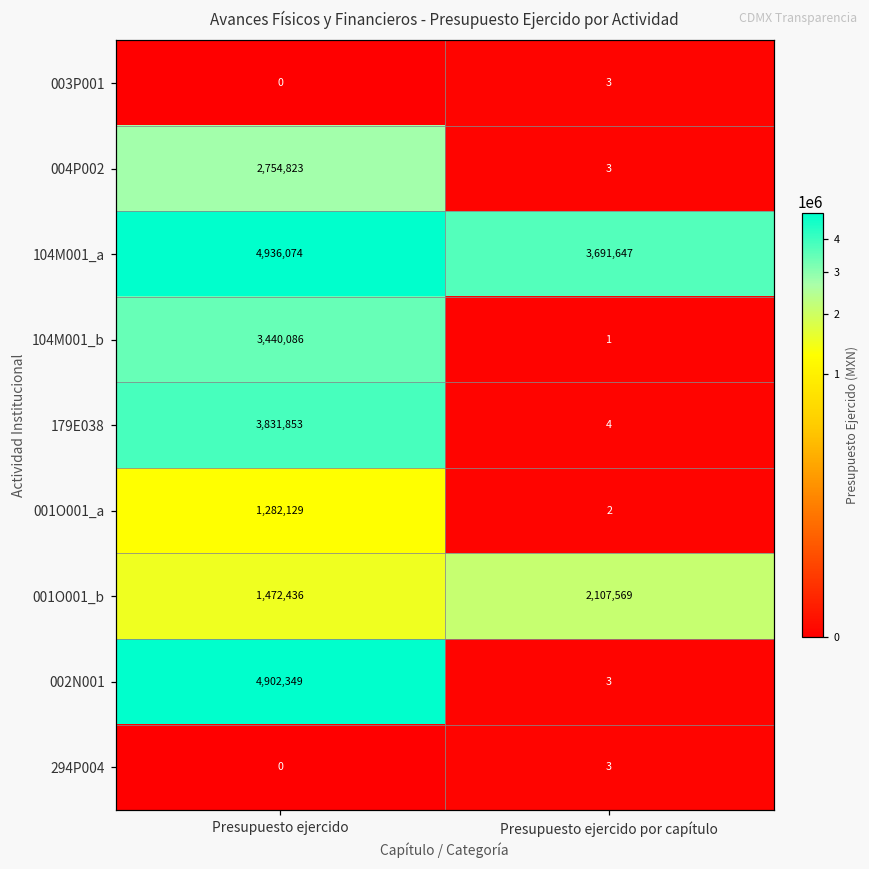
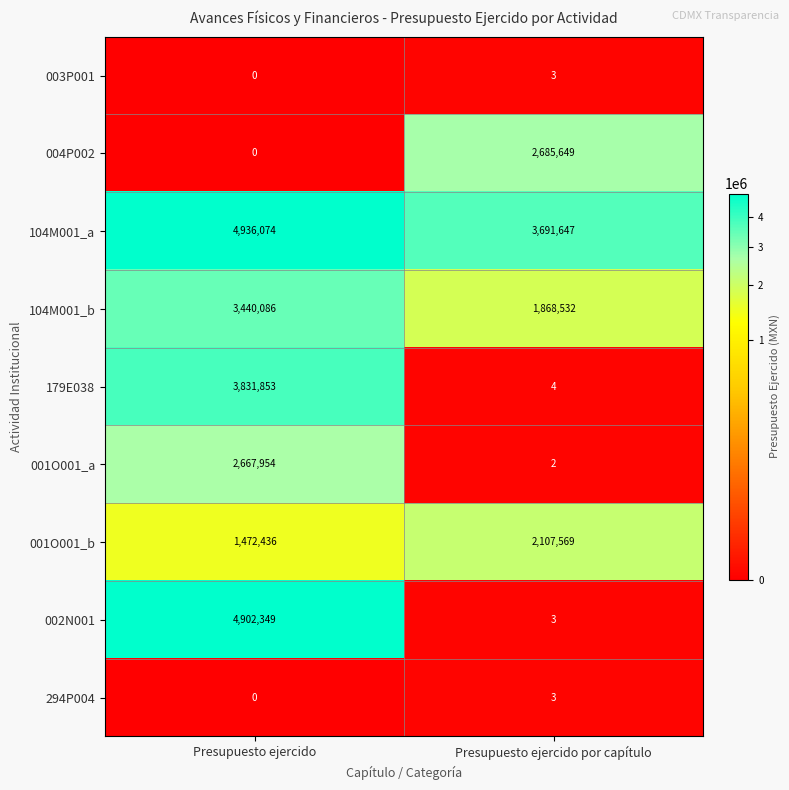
  {
    "003P001": {
      "Presupuesto ejercido": "0",
      "Presupuesto ejercido por capítulo": "3"
    },
    "004P002": {
-     "Presupuesto ejercido": "2,754,823",
-     "Presupuesto ejercido por capítulo": "3"
+     "Presupuesto ejercido": "0",
+     "Presupuesto ejercido por capítulo": "2,685,649"
    },
    "104M001_a": {
      "Presupuesto ejercido": "4,936,074",
      "Presupuesto ejercido por capítulo": "3,691,647"
    },
    "104M001_b": {
      "Presupuesto ejercido": "3,440,086",
-     "Presupuesto ejercido por capítulo": "1"
+     "Presupuesto ejercido por capítulo": "1,868,532"
    },
    "179E038": {
      "Presupuesto ejercido": "3,831,853",
      "Presupuesto ejercido por capítulo": "4"
    },
    "001O001_a": {
-     "Presupuesto ejercido": "1,282,129",
+     "Presupuesto ejercido": "2,667,954",
      "Presupuesto ejercido por capítulo": "2"
    },
    "001O001_b": {
      "Presupuesto ejercido": "1,472,436",
      "Presupuesto ejercido por capítulo": "2,107,569"
    },
    "002N001": {
      "Presupuesto ejercido": "4,902,349",
      "Presupuesto ejercido por capítulo": "3"
    },
    "294P004": {
      "Presupuesto ejercido": "0",
      "Presupuesto ejercido por capítulo": "3"
    }
  }
